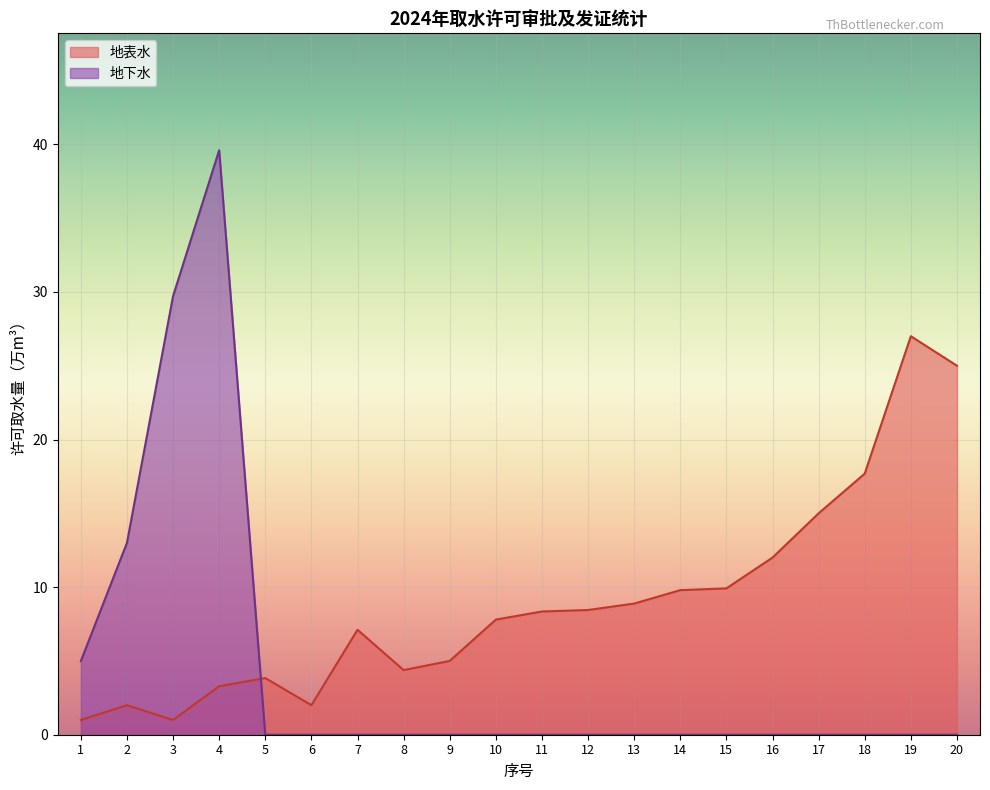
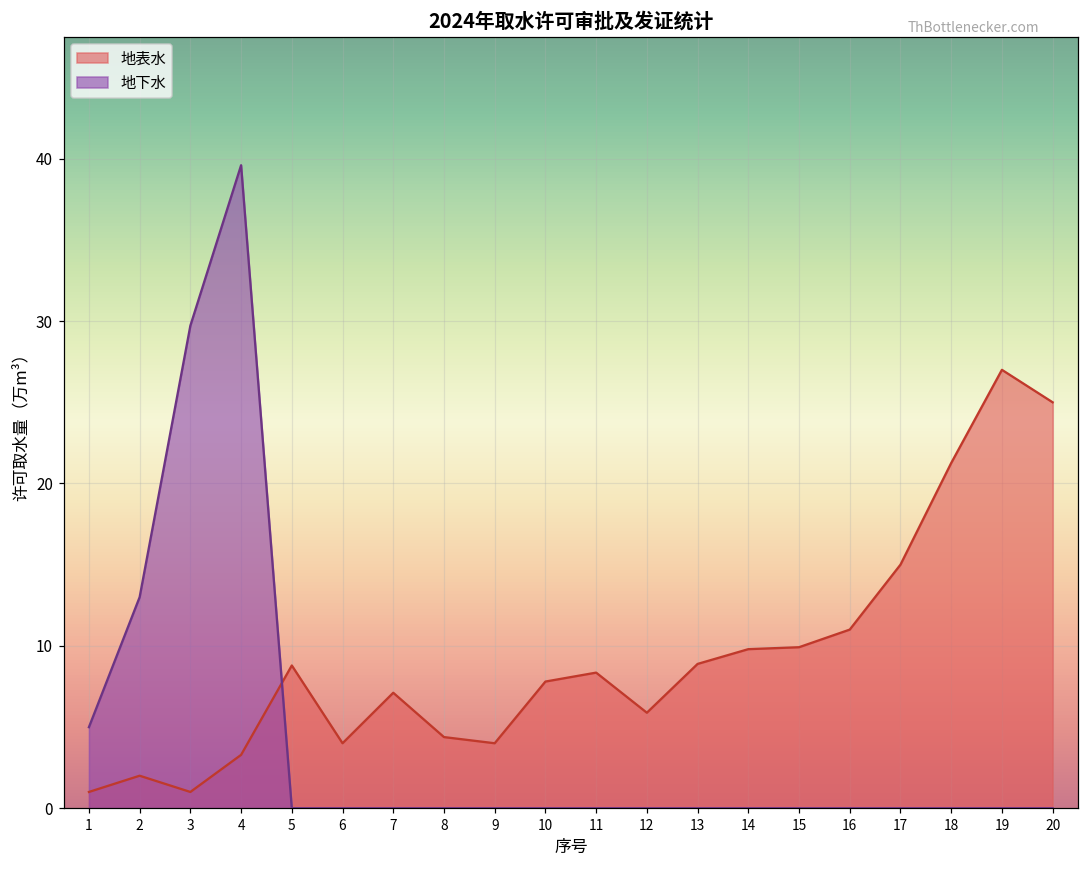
  {
    "地表水": {
      "1": 1.0,
      "2": 2.0,
      "3": 1.0,
      "4": 3.3,
-     "5": 3.8,
-     "6": 2,
+     "5": 8.8,
+     "6": 4,
      "7": 7.1,
      "8": 4.4,
-     "9": 5,
+     "9": 4,
      "10": 7.8,
      "11": 8.4,
-     "12": 8.5,
+     "12": 5.9,
      "13": 8.9,
      "14": 9.8,
      "15": 9.9,
-     "16": 12,
+     "16": 11,
      "17": 15.0,
-     "18": 17.7,
+     "18": 21.3,
      "19": 27.0,
      "20": 25.0
    },
    "地下水": {
      "1": 5.0,
      "2": 13.0,
      "3": 29.7,
      "4": 39.6,
      "5": 0.0,
      "6": 0.0,
      "7": 0.0,
      "8": 0.0,
      "9": 0.0,
      "10": 0.0,
      "11": 0.0,
      "12": 0.0,
      "13": 0.0,
      "14": 0.0,
      "15": 0.0,
      "16": 0.0,
      "17": 0.0,
      "18": 0.0,
      "19": 0.0,
      "20": 0.0
    }
  }
